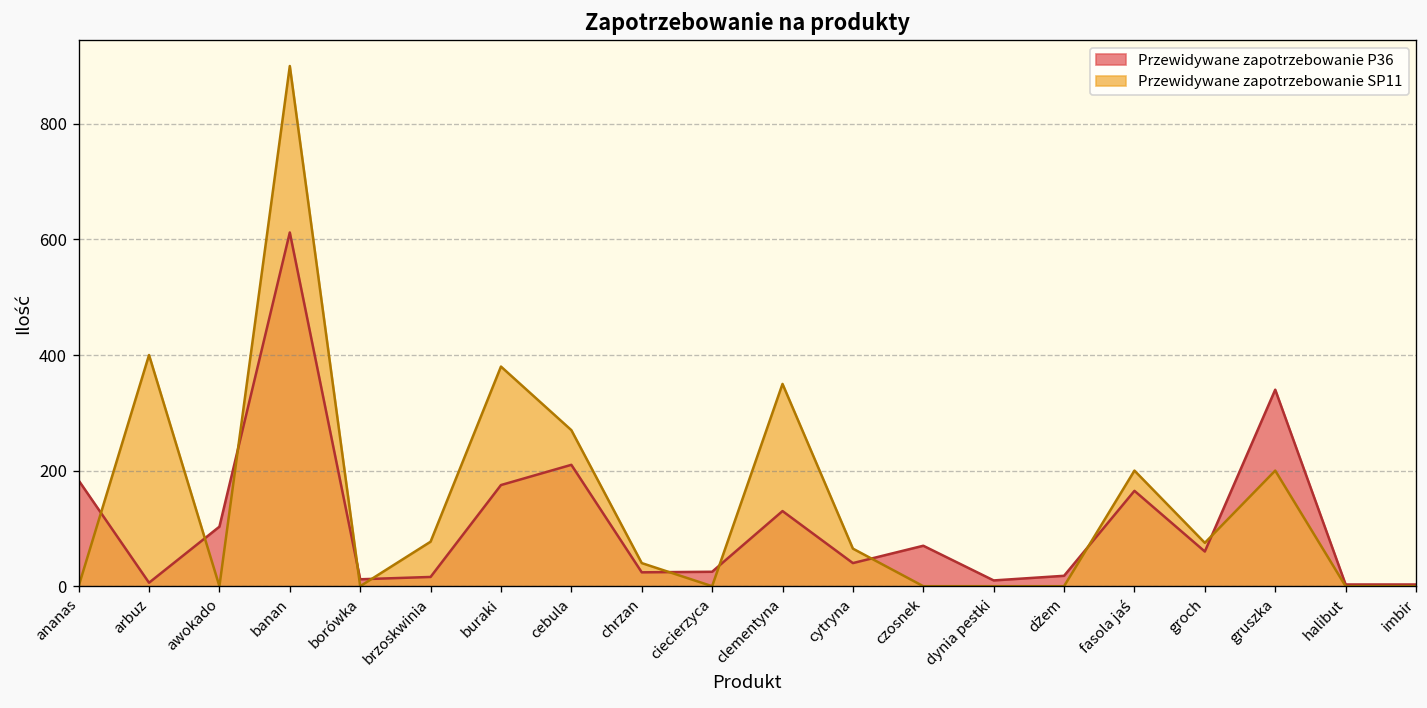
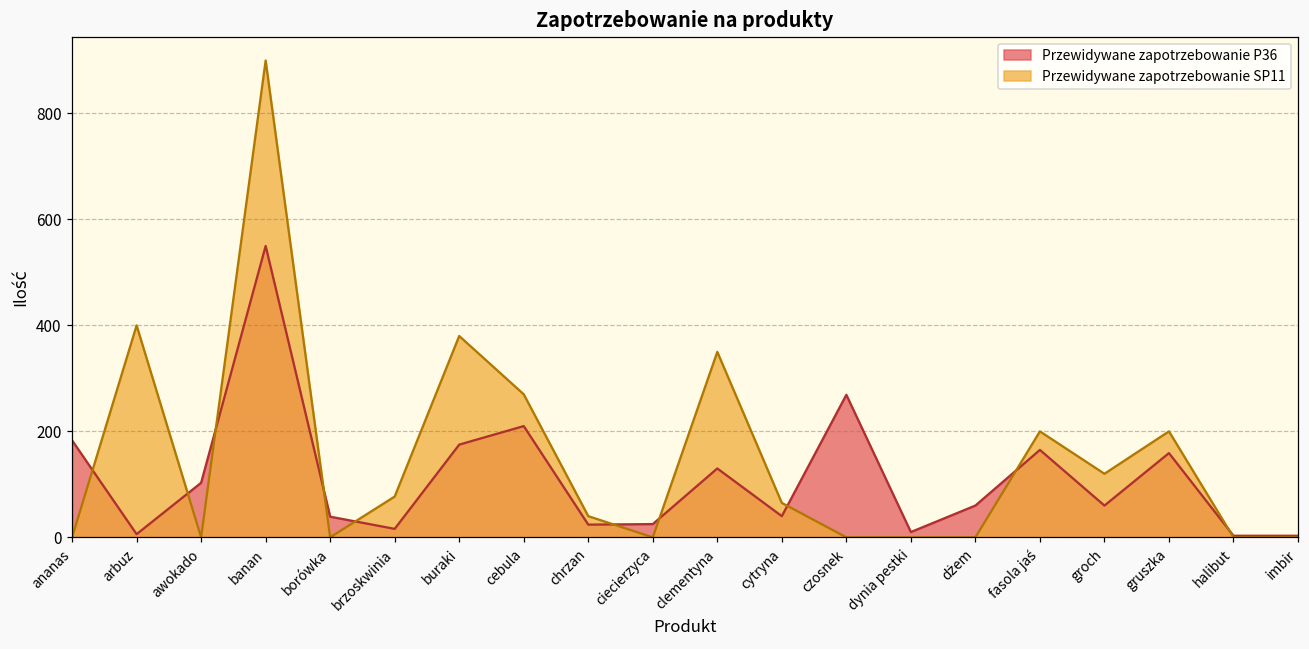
  {
    "Przewidywane zapotrzebowanie P36": {
      "ananas": 180,
      "arbuz": 10,
      "awokado": 100,
-     "banan": 610,
-     "borówka": 10,
+     "banan": 550,
+     "borówka": 40,
      "brzoskwinia": 20,
      "buraki": 180,
      "cebula": 210,
      "chrzan": 20,
      "ciecierzyca": 30,
      "clementyna": 130,
      "cytryna": 40,
-     "czosnek": 70,
+     "czosnek": 270,
      "dynia pestki": 10,
-     "dżem": 20,
+     "dżem": 60,
      "fasola jaś": 170,
      "groch": 60,
-     "gruszka": 340
+     "gruszka": 160
    },
    "Przewidywane zapotrzebowanie SP11": {
      "ananas": 0,
      "arbuz": 400,
      "awokado": 0,
      "banan": 900,
      "borówka": 0,
      "brzoskwinia": 80,
      "buraki": 380,
      "cebula": 270,
      "chrzan": 40,
      "ciecierzyca": 0,
      "clementyna": 350,
      "cytryna": 70,
      "czosnek": 0,
      "dynia pestki": 0,
      "dżem": 0,
      "fasola jaś": 200,
-     "groch": 80,
+     "groch": 120,
      "gruszka": 200
    }
  }
